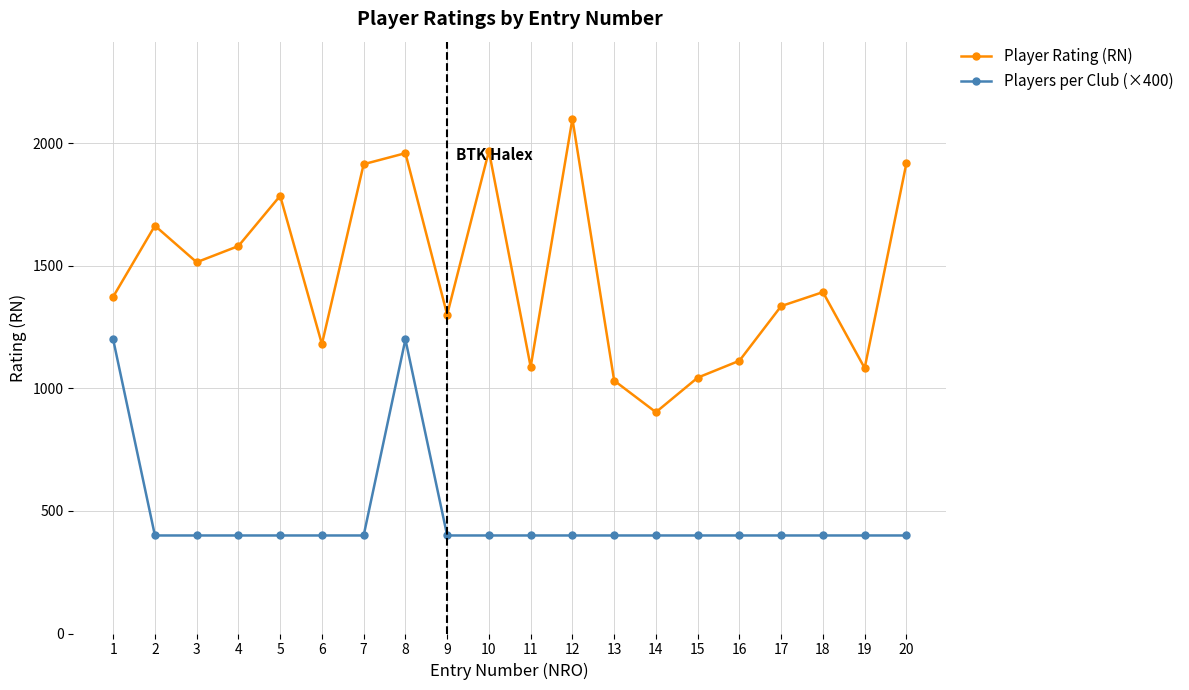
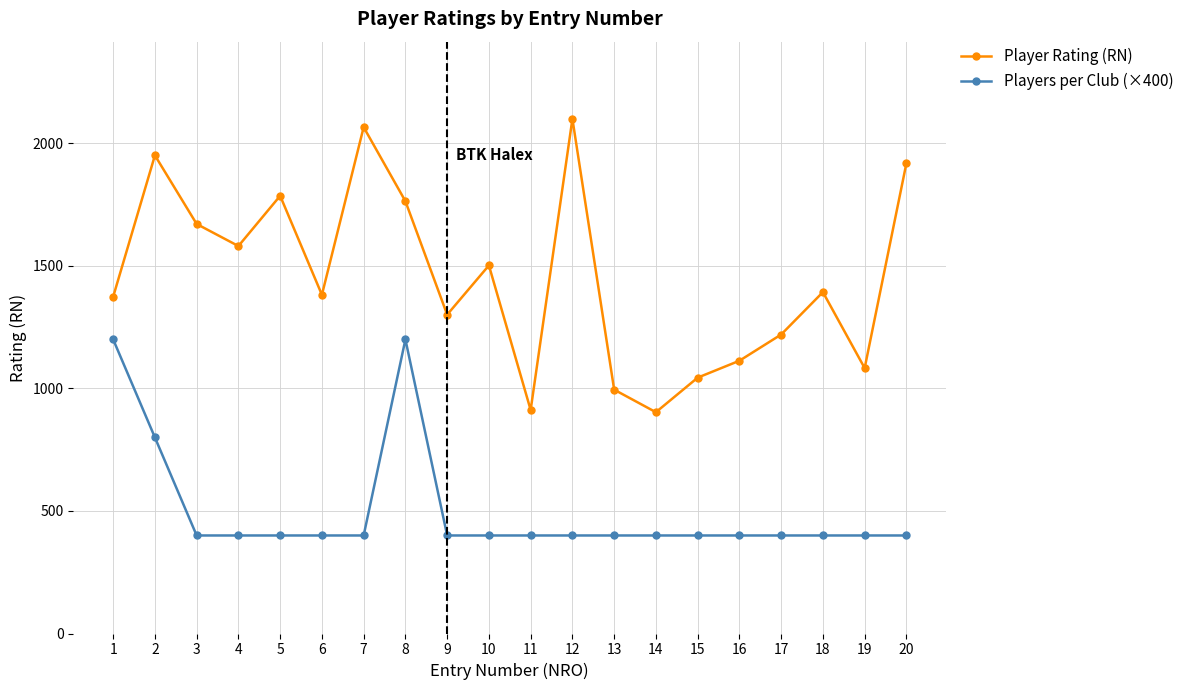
  {
    "Player Rating (RN)": {
      "1": 1370,
-     "2": 1660,
-     "3": 1520,
+     "2": 1950,
+     "3": 1670,
      "4": 1580,
      "5": 1790,
-     "6": 1180,
-     "7": 1920,
-     "8": 1960,
+     "6": 1380,
+     "7": 2070,
+     "8": 1760,
      "9": 1300,
-     "10": 1970,
-     "11": 1090,
+     "10": 1500,
+     "11": 910,
      "12": 2100,
-     "13": 1030,
+     "13": 1000,
      "14": 900,
      "15": 1040,
      "16": 1110,
-     "17": 1340,
+     "17": 1220,
      "18": 1390,
      "19": 1080,
      "20": 1920
    },
    "Players per Club (×400)": {
      "1": 1200,
-     "2": 400,
+     "2": 800,
      "3": 400,
      "4": 400,
      "5": 400,
      "6": 400,
      "7": 400,
      "8": 1200,
      "9": 400,
      "10": 400,
      "11": 400,
      "12": 400,
      "13": 400,
      "14": 400,
      "15": 400,
      "16": 400,
      "17": 400,
      "18": 400,
      "19": 400,
      "20": 400
    }
  }
